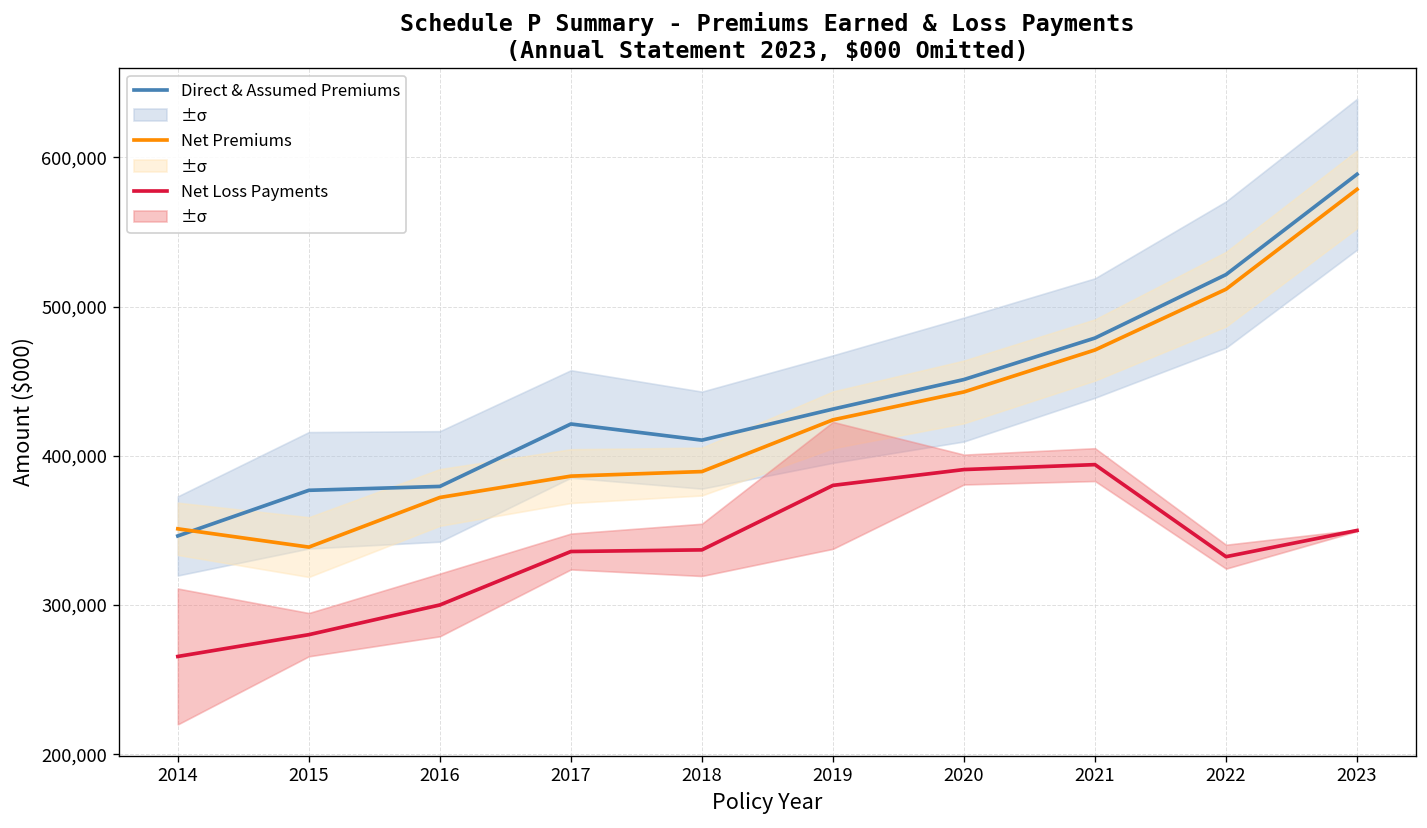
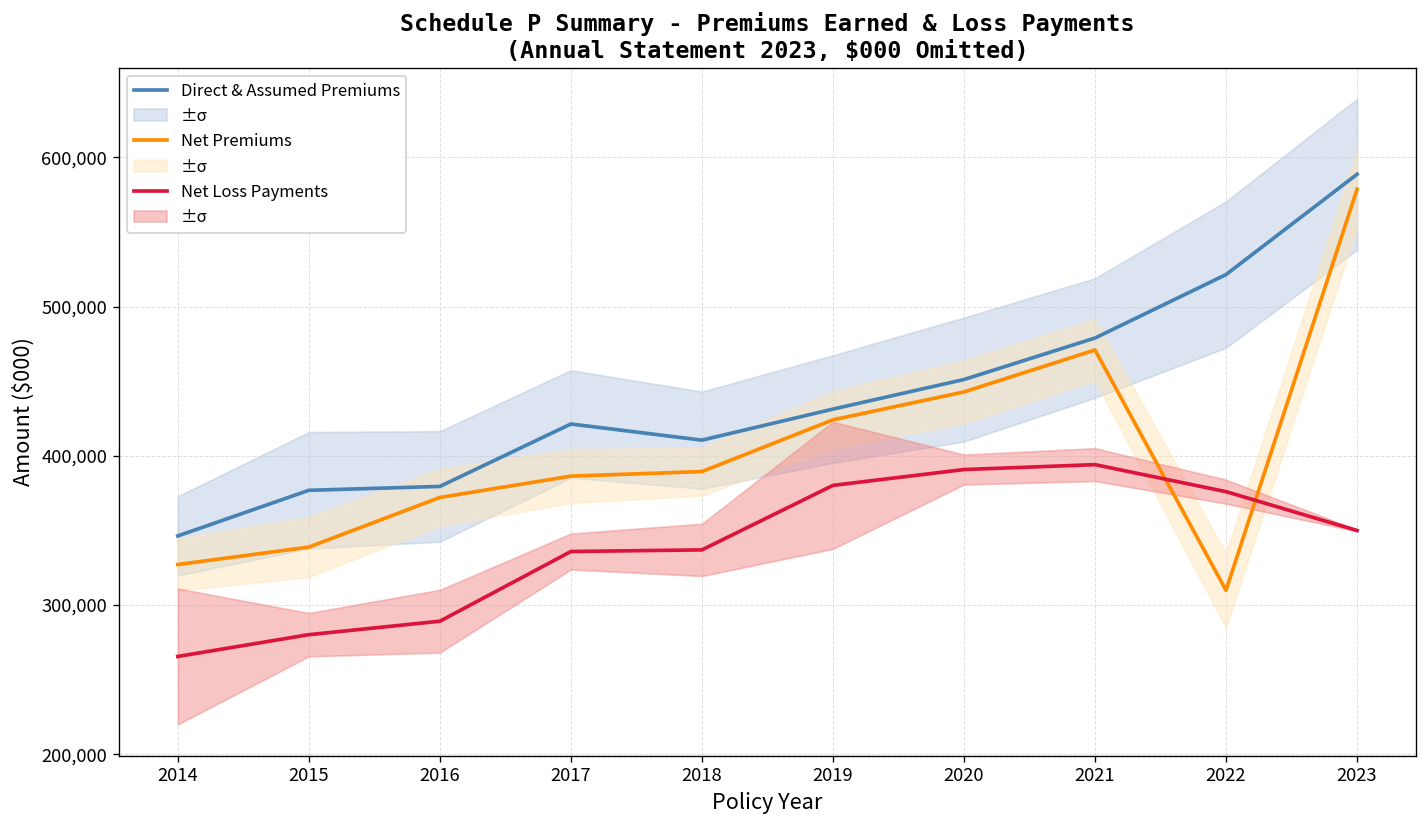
  {
    "Direct & Assumed Premiums": {
      "2015": "377,000",
      "2016": "380,000",
      "2017": "421,000",
      "2018": "411,000",
      "2019": "431,000",
      "2020": "451,000",
      "2021": "479,000",
      "2022": "521,000",
      "2023": "589,000"
    },
    "Net Premiums": {
-     "2014": "351,000",
+     "2014": "327,000",
      "2015": "339,000",
      "2016": "372,000",
      "2017": "386,000",
      "2018": "389,000",
      "2020": "443,000",
      "2021": "471,000",
-     "2022": "512,000",
+     "2022": "310,000",
      "2023": "579,000"
    },
    "Net Loss Payments": {
      "2014": "266,000",
      "2015": "280,000",
-     "2016": "300,000",
+     "2016": "289,000",
      "2017": "336,000",
      "2018": "337,000",
      "2019": "380,000",
      "2020": "391,000",
      "2021": "394,000",
-     "2022": "332,000"
+     "2022": "376,000"
    }
  }
